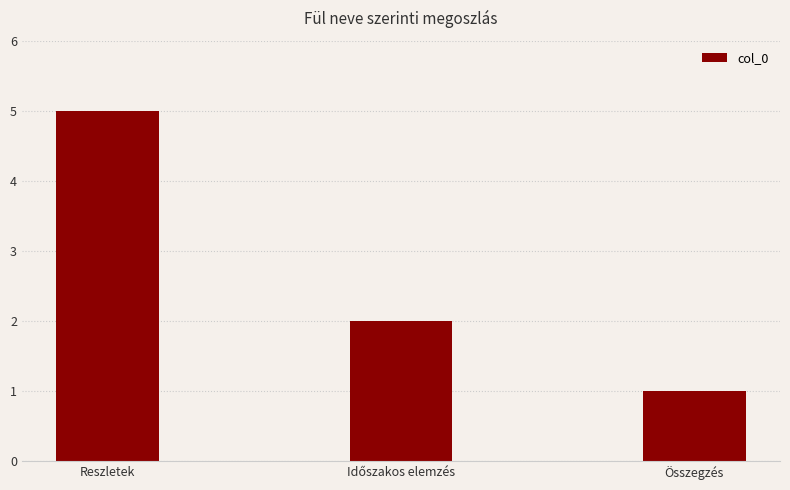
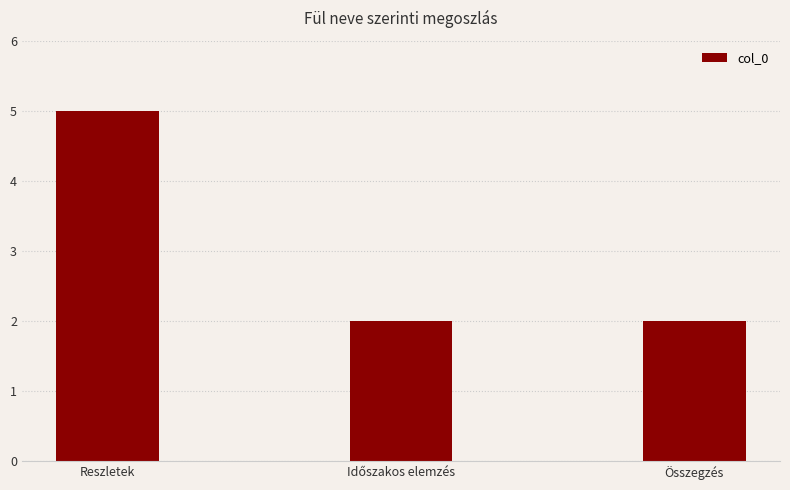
  {
    "Reszletek": 5,
    "Időszakos elemzés": 2,
-   "Összegzés": 1
+   "Összegzés": 2
  }
